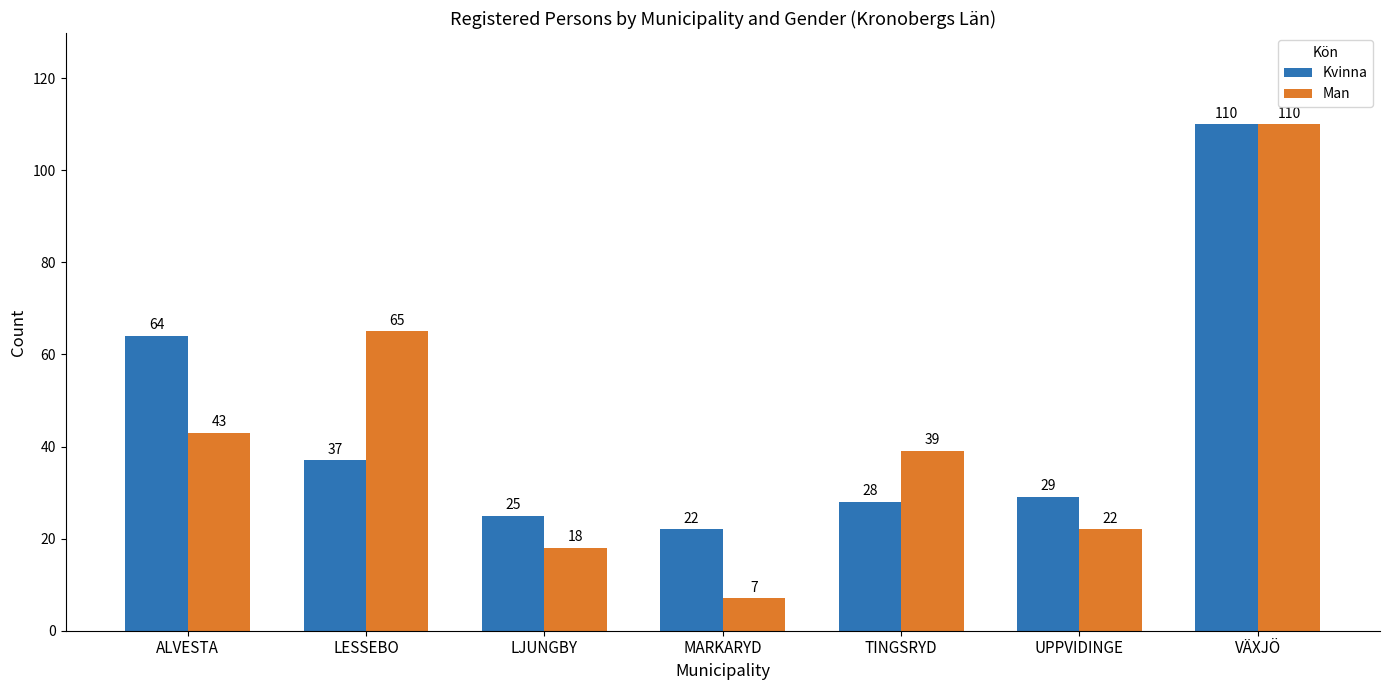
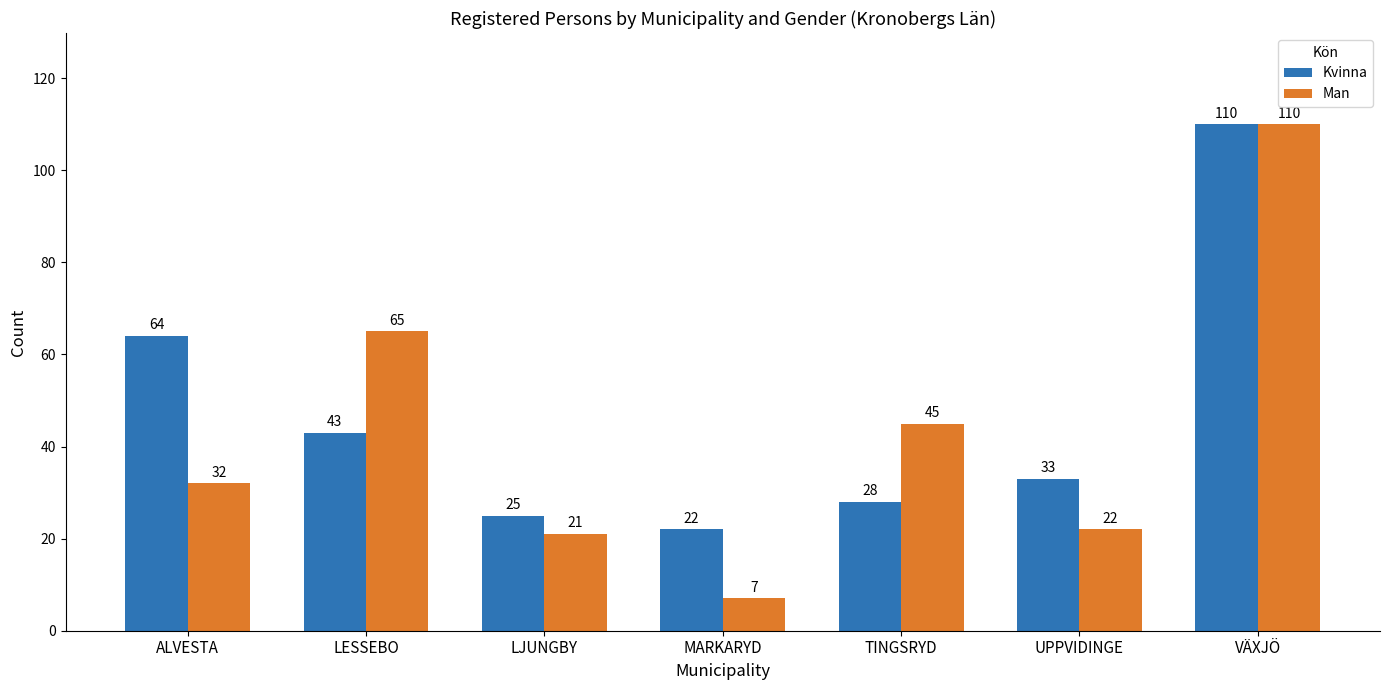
  {
    "Kvinna": {
      "ALVESTA": 64,
-     "LESSEBO": 37,
+     "LESSEBO": 43,
      "LJUNGBY": 25,
      "MARKARYD": 22,
      "TINGSRYD": 28,
-     "UPPVIDINGE": 29,
+     "UPPVIDINGE": 33,
      "VÄXJÖ": 110
    },
    "Man": {
-     "ALVESTA": 43,
+     "ALVESTA": 32,
      "LESSEBO": 65,
-     "LJUNGBY": 18,
+     "LJUNGBY": 21,
      "MARKARYD": 7,
-     "TINGSRYD": 39,
+     "TINGSRYD": 45,
      "UPPVIDINGE": 22
    }
  }
